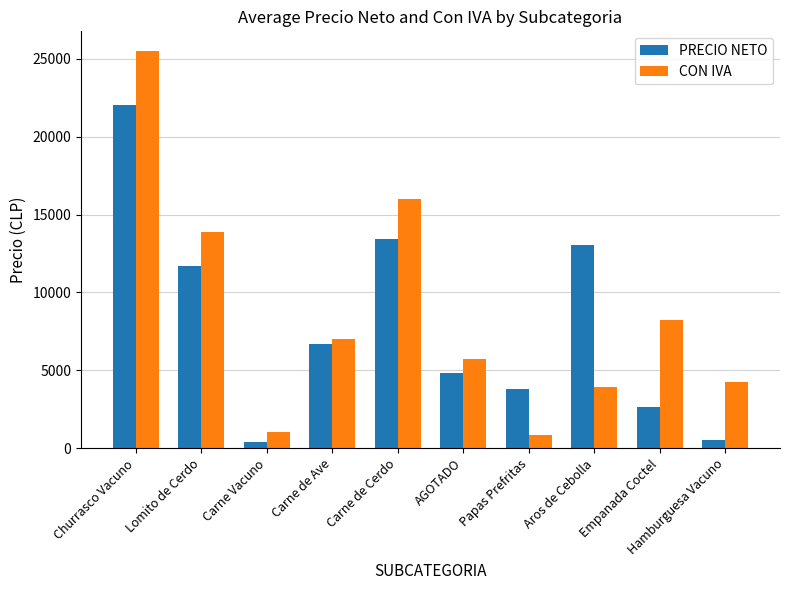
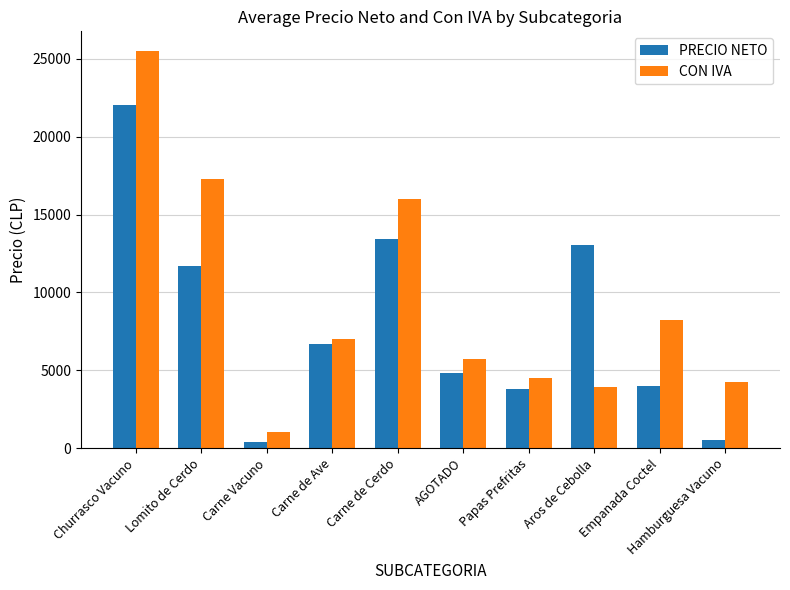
  {
    "PRECIO NETO": {
      "Churrasco Vacuno": 22000,
      "Lomito de Cerdo": 11700,
      "Carne Vacuno": 400,
      "Carne de Ave": 6700,
      "Carne de Cerdo": 13400,
      "AGOTADO": 4800,
      "Papas Prefritas": 3800,
      "Aros de Cebolla": 13000,
-     "Empanada Coctel": 2700,
+     "Empanada Coctel": 4000,
      "Hamburguesa Vacuno": 500
    },
    "CON IVA": {
      "Churrasco Vacuno": 25500,
-     "Lomito de Cerdo": 13900,
+     "Lomito de Cerdo": 17300,
      "Carne Vacuno": 1100,
      "Carne de Ave": 7000,
      "Carne de Cerdo": 16000,
      "AGOTADO": 5800,
-     "Papas Prefritas": 800,
+     "Papas Prefritas": 4500,
      "Aros de Cebolla": 4000,
      "Empanada Coctel": 8300,
      "Hamburguesa Vacuno": 4300
    }
  }
